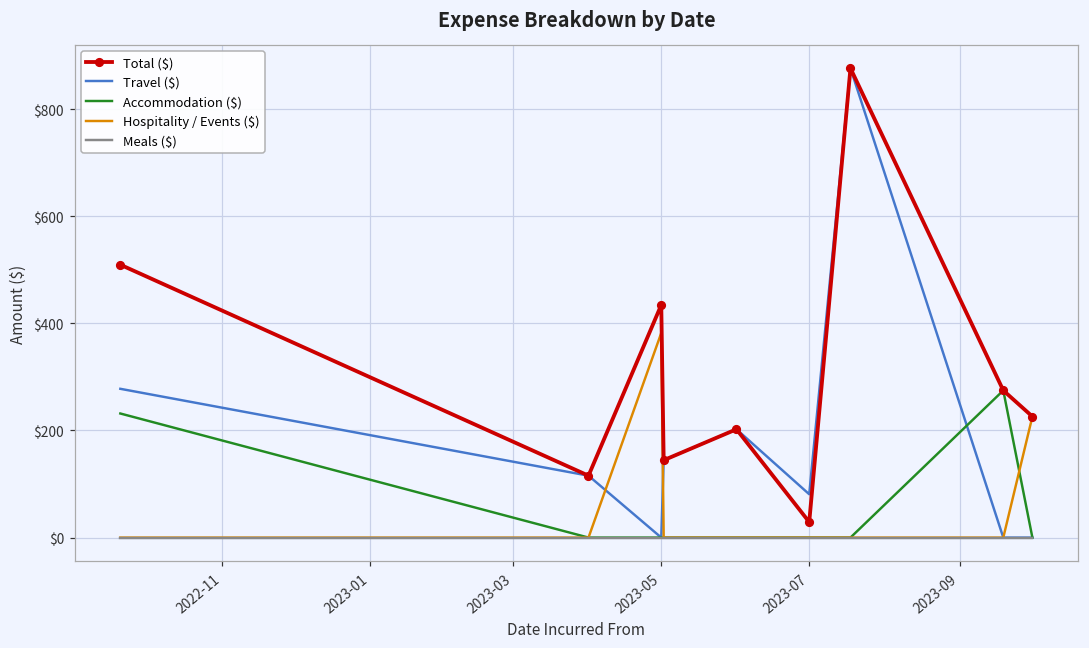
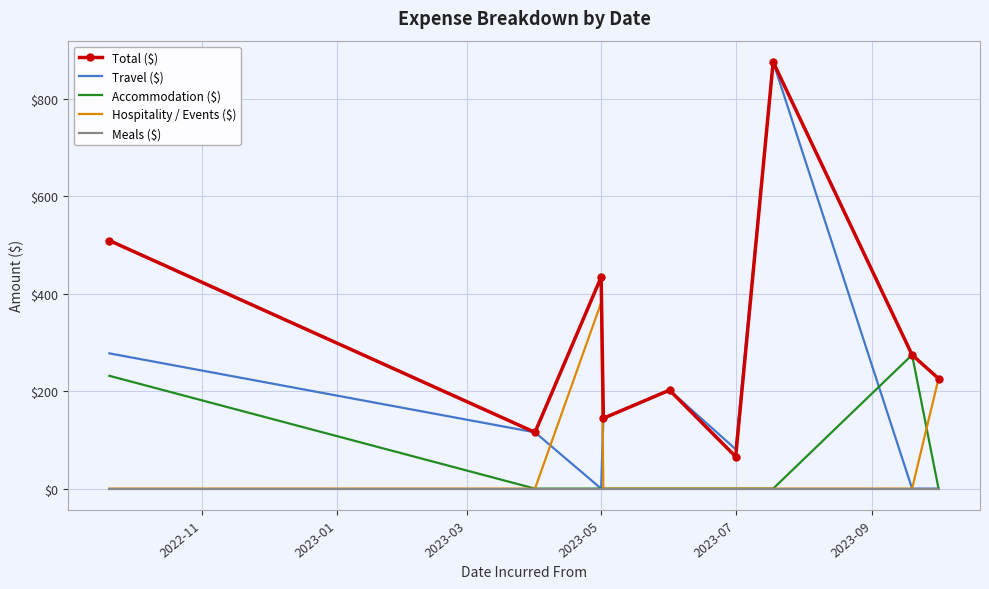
  {
    "Total ($)": {
      "2023-05": "$430",
-     "2023-07": "$30"
+     "2023-07": "$70"
    },
    "Travel ($)": {
      "2023-07": "$80"
    },
    "Hospitality / Events ($)": {
      "2023-05": "$380"
    }
  }
